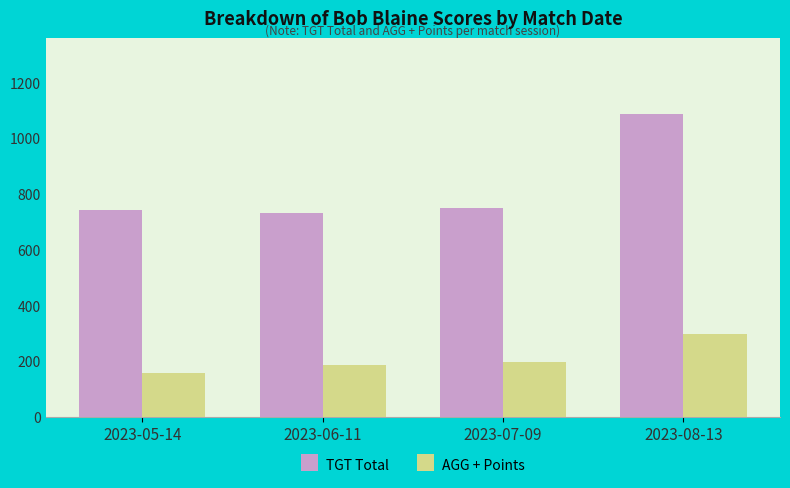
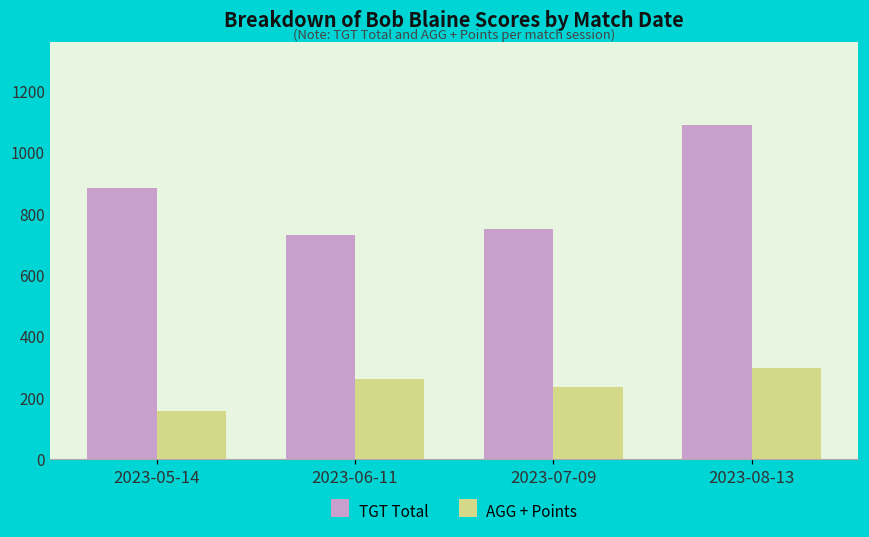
  {
    "TGT Total": {
-     "2023-05-14": 740,
+     "2023-05-14": 880,
      "2023-06-11": 730,
      "2023-07-09": 750,
      "2023-08-13": 1090
    },
    "AGG + Points": {
      "2023-05-14": 160,
-     "2023-06-11": 190,
-     "2023-07-09": 200,
+     "2023-06-11": 260,
+     "2023-07-09": 240,
      "2023-08-13": 300
    }
  }
